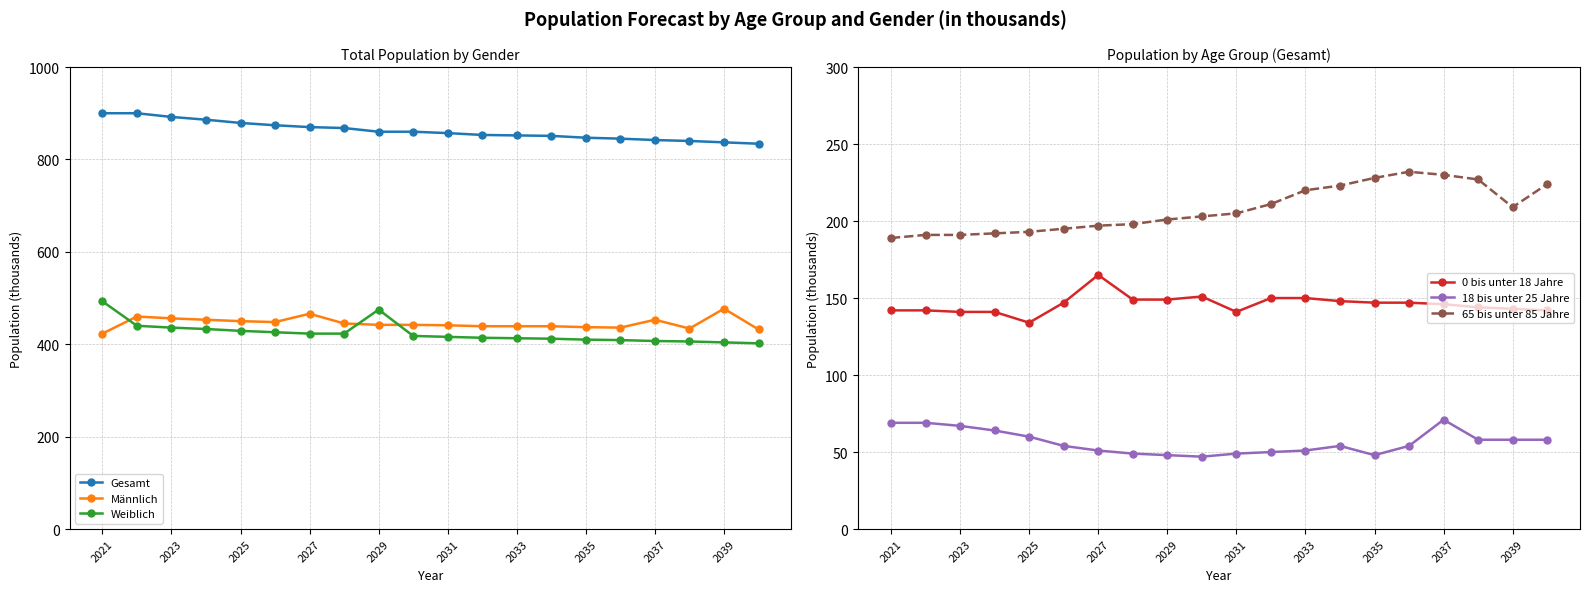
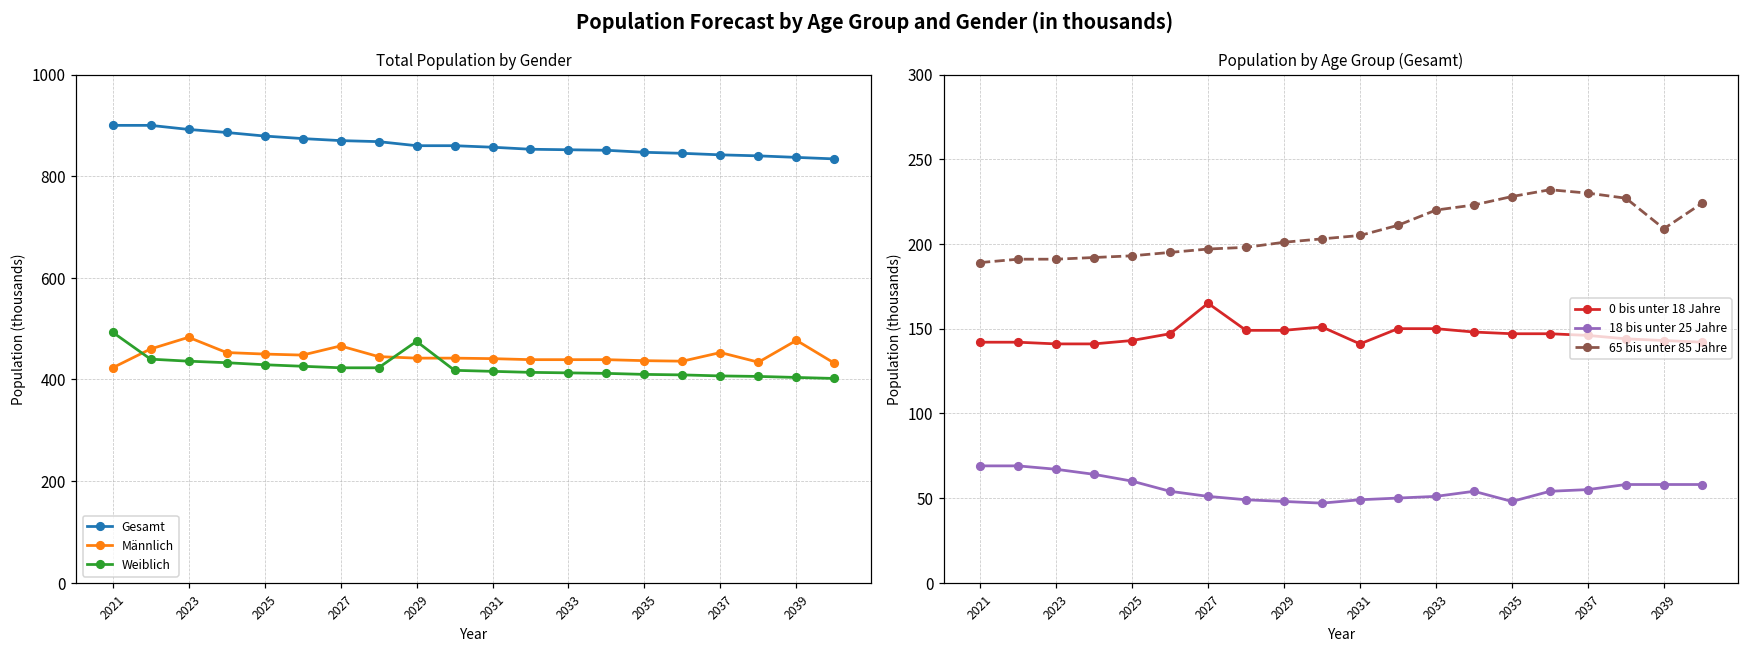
  {
    "Total Population by Gender": {
      "Gesamt": {
        "2021": 900,
        "2023": 890,
        "2025": 880,
        "2027": 870,
        "2029": 860,
        "2031": 860,
        "2033": 850,
        "2035": 850,
        "2037": 840,
        "2039": 840
      },
      "Männlich": {
        "2021": 420,
-       "2023": 460,
+       "2023": 480,
        "2025": 450,
        "2027": 470,
        "2029": 440,
        "2031": 440,
        "2033": 440,
        "2035": 440,
        "2037": 450,
        "2039": 480
      },
      "Weiblich": {
        "2021": 490,
        "2023": 440,
        "2025": 430,
        "2027": 420,
        "2029": 480,
        "2031": 420,
        "2033": 410,
        "2035": 410,
        "2037": 410,
        "2039": 400
      }
    },
    "Population by Age Group (Gesamt)": {
      "0 bis unter 18 Jahre": {
        "2021": 142,
        "2023": 141,
-       "2025": 134,
+       "2025": 143,
        "2027": 165,
        "2029": 149,
        "2031": 141,
        "2033": 150,
        "2035": 147
      },
      "18 bis unter 25 Jahre": {
        "2021": 69,
        "2023": 67,
        "2025": 60,
        "2027": 51,
        "2029": 48,
        "2031": 49,
        "2033": 51,
        "2035": 48,
-       "2037": 71,
+       "2037": 55,
        "2039": 58
      },
      "65 bis unter 85 Jahre": {
        "2021": 189,
        "2023": 191,
        "2025": 193,
        "2027": 197,
        "2029": 201,
        "2031": 205,
        "2033": 220,
        "2035": 228,
        "2037": 230,
        "2039": 209
      }
    }
  }
